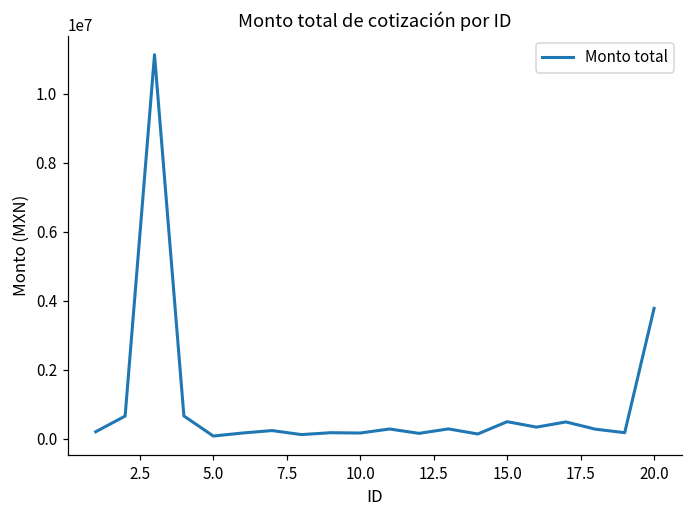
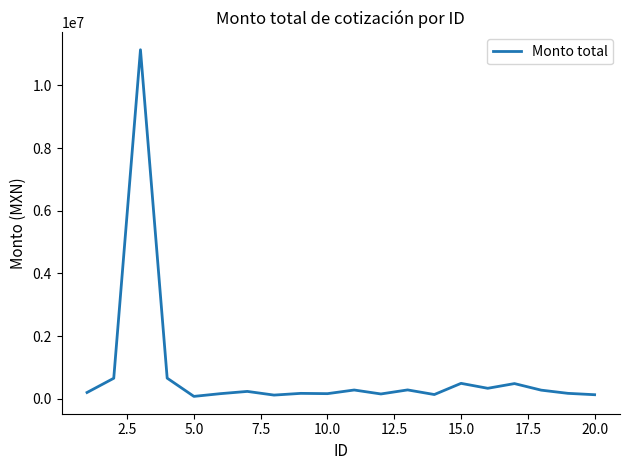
  {
    "5.0": 100000,
    "10.0": 200000,
    "15.0": 500000,
-   "20.0": 3800000
+   "20.0": 100000
  }
